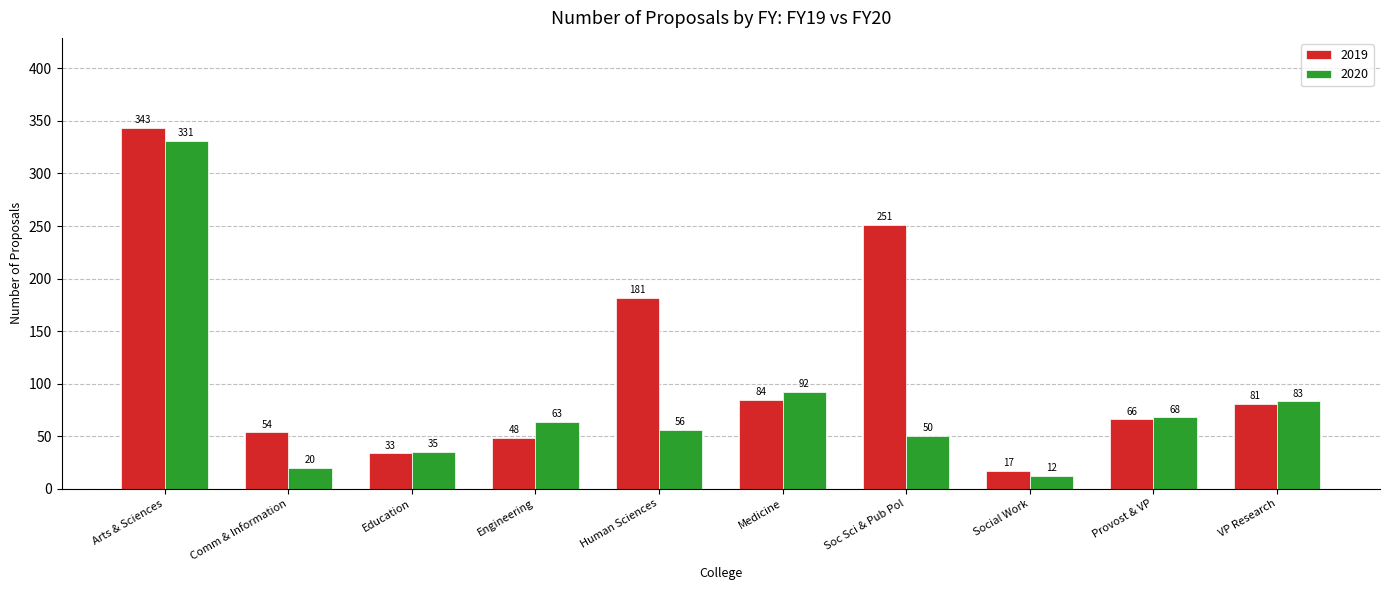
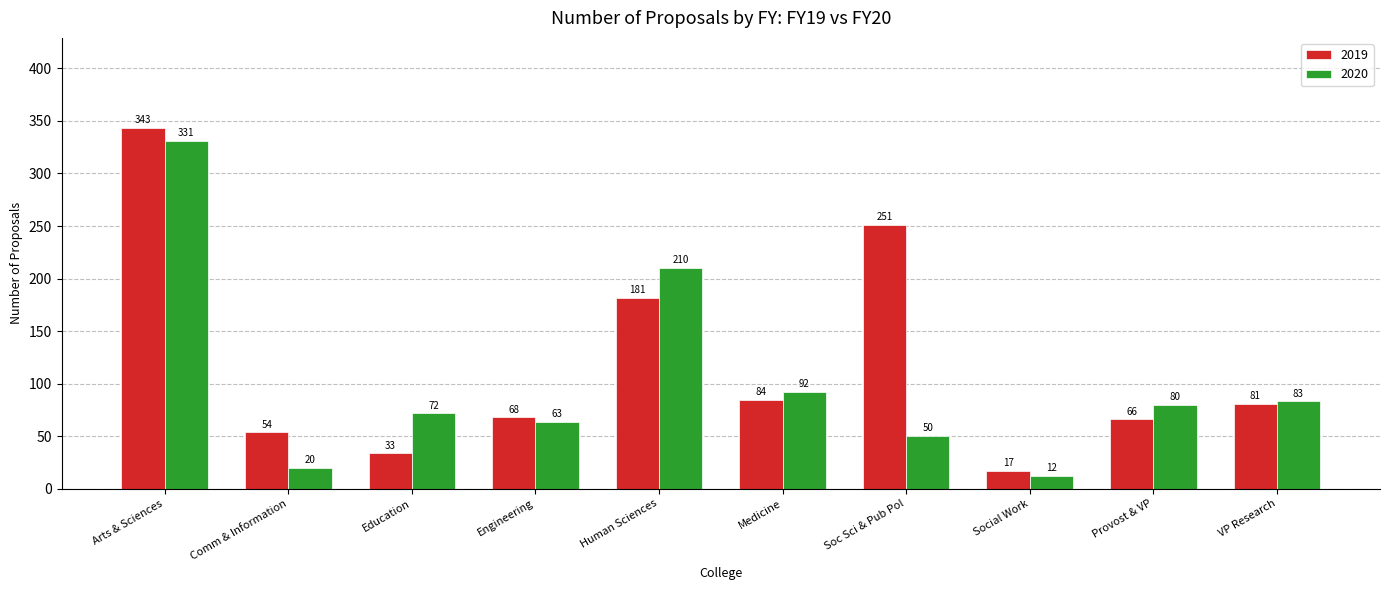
  {
    "2019": {
      "Arts & Sciences": 343,
      "Comm & Information": 54,
      "Education": 33,
-     "Engineering": 48,
+     "Engineering": 68,
      "Human Sciences": 181,
      "Medicine": 84,
      "Soc Sci & Pub Pol": 251,
      "Social Work": 17,
      "Provost & VP": 66,
      "VP Research": 81
    },
    "2020": {
      "Arts & Sciences": 331,
      "Comm & Information": 20,
-     "Education": 35,
+     "Education": 72,
      "Engineering": 63,
-     "Human Sciences": 56,
+     "Human Sciences": 210,
      "Medicine": 92,
      "Soc Sci & Pub Pol": 50,
      "Social Work": 12,
-     "Provost & VP": 68,
+     "Provost & VP": 80,
      "VP Research": 83
    }
  }
